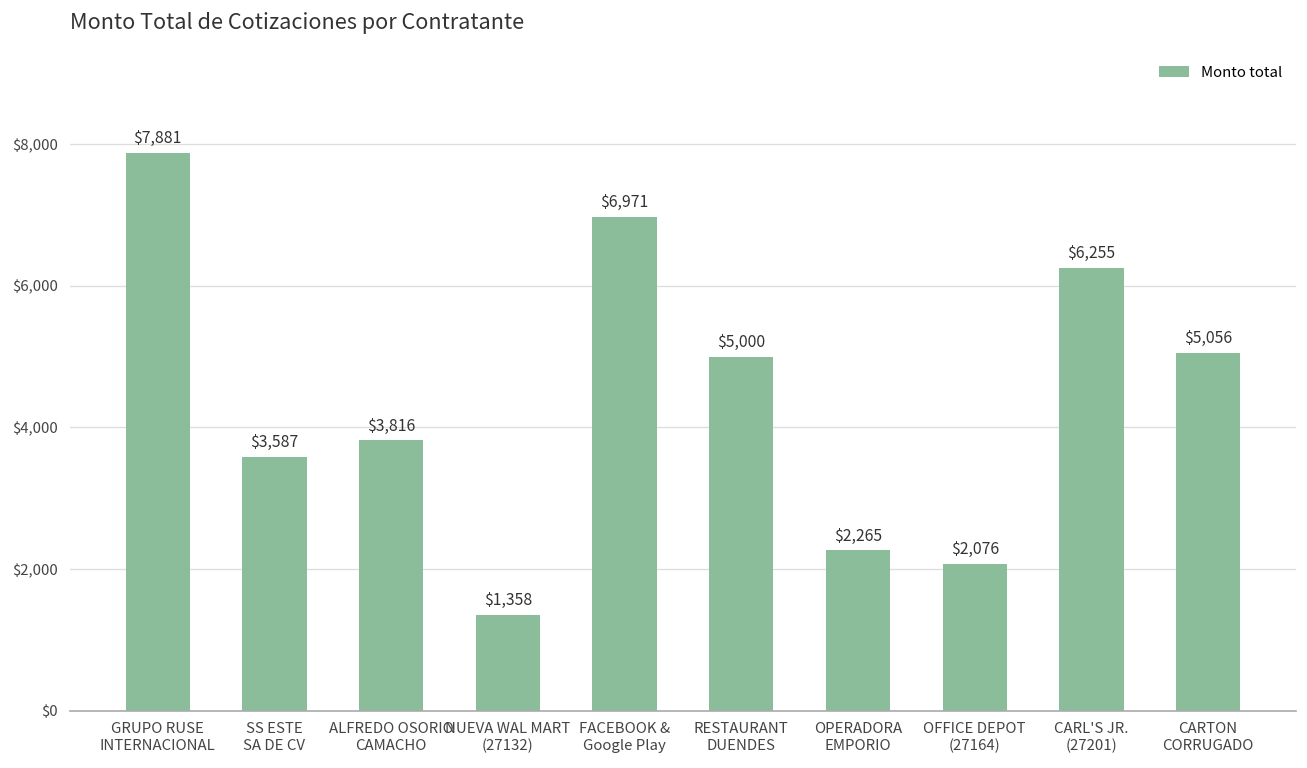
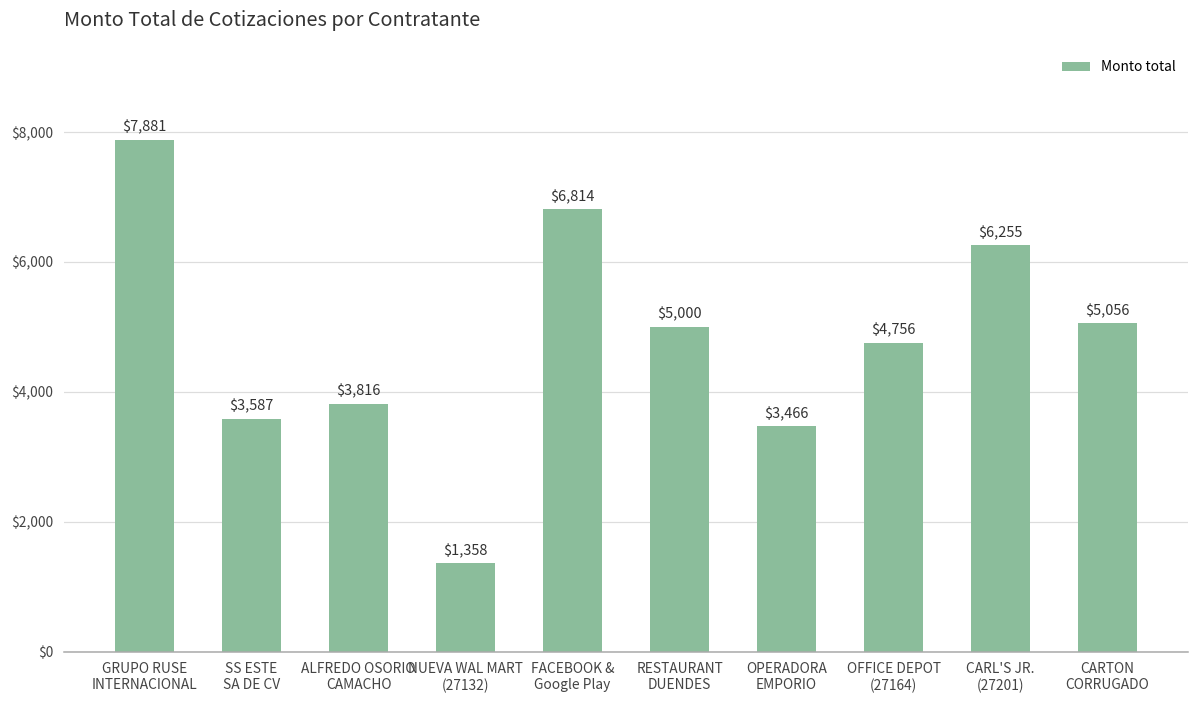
  {
    "GRUPO RUSE INTERNACIONAL": "$7,881",
    "SS ESTE SA DE CV": "$3,587",
    "ALFREDO OSORIO CAMACHO": "$3,816",
    "NUEVA WAL MART (27132)": "$1,358",
-   "FACEBOOK & Google Play": "$6,971",
+   "FACEBOOK & Google Play": "$6,814",
    "RESTAURANT DUENDES": "$5,000",
-   "OPERADORA EMPORIO": "$2,265",
-   "OFFICE DEPOT (27164)": "$2,076",
+   "OPERADORA EMPORIO": "$3,466",
+   "OFFICE DEPOT (27164)": "$4,756",
    "CARL'S JR. (27201)": "$6,255",
    "CARTON CORRUGADO": "$5,056"
  }
